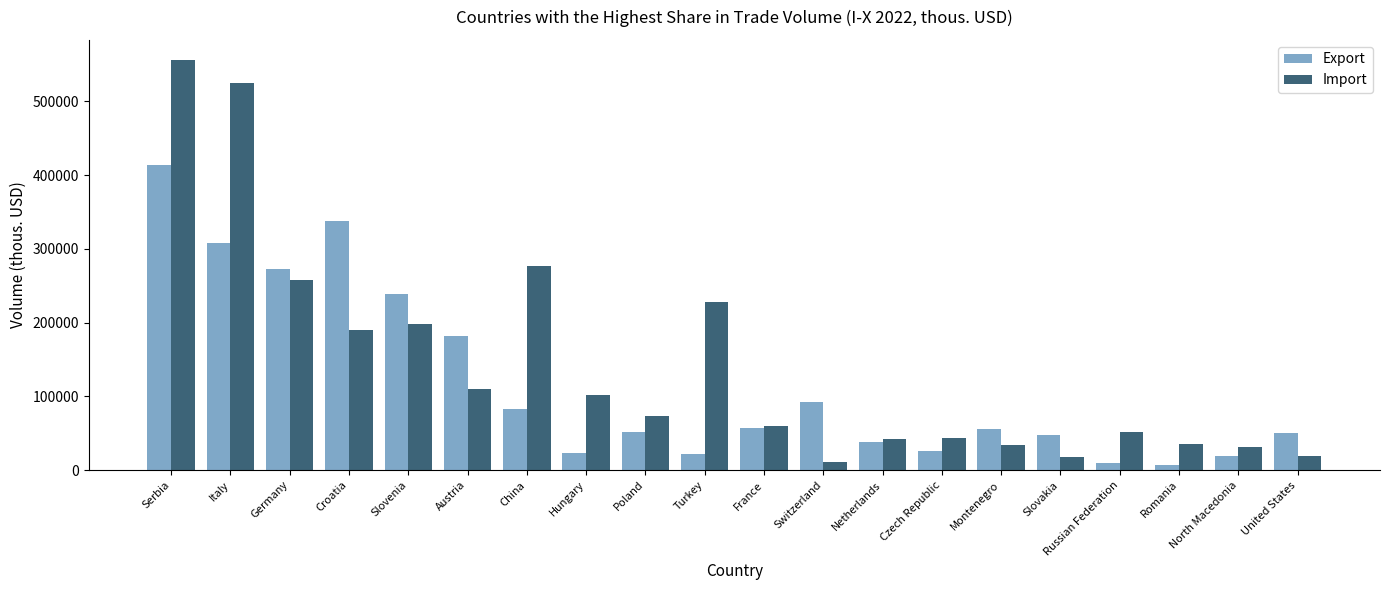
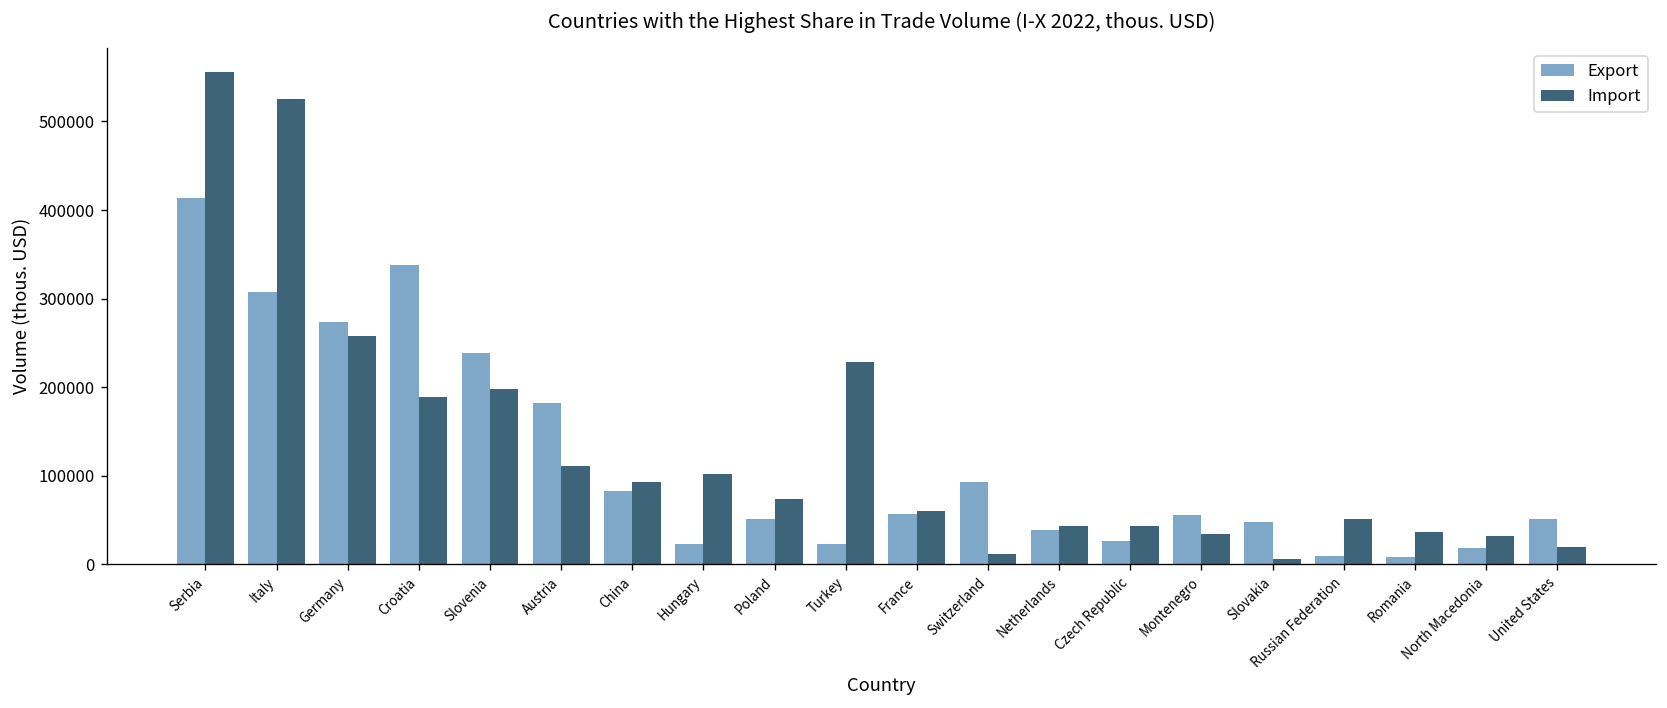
  {
    "Export": {
      "Serbia": 410000,
      "Italy": 310000,
      "Germany": 270000,
      "Croatia": 340000,
      "Slovenia": 240000,
      "Austria": 180000,
      "China": 80000,
      "Hungary": 20000,
      "Poland": 50000,
      "Turkey": 20000,
      "France": 60000,
      "Switzerland": 90000,
      "Netherlands": 40000,
      "Czech Republic": 30000,
      "Montenegro": 60000,
      "Slovakia": 50000,
      "Russian Federation": 10000,
      "Romania": 10000,
      "North Macedonia": 20000,
      "United States": 50000
    },
    "Import": {
      "Serbia": 560000,
      "Italy": 530000,
      "Germany": 260000,
      "Croatia": 190000,
      "Slovenia": 200000,
      "Austria": 110000,
-     "China": 280000,
+     "China": 90000,
      "Hungary": 100000,
      "Poland": 70000,
      "Turkey": 230000,
      "France": 60000,
      "Switzerland": 10000,
      "Netherlands": 40000,
      "Czech Republic": 40000,
      "Montenegro": 30000,
-     "Slovakia": 20000,
+     "Slovakia": 10000,
      "Russian Federation": 50000,
      "Romania": 40000,
      "North Macedonia": 30000,
      "United States": 20000
    }
  }
